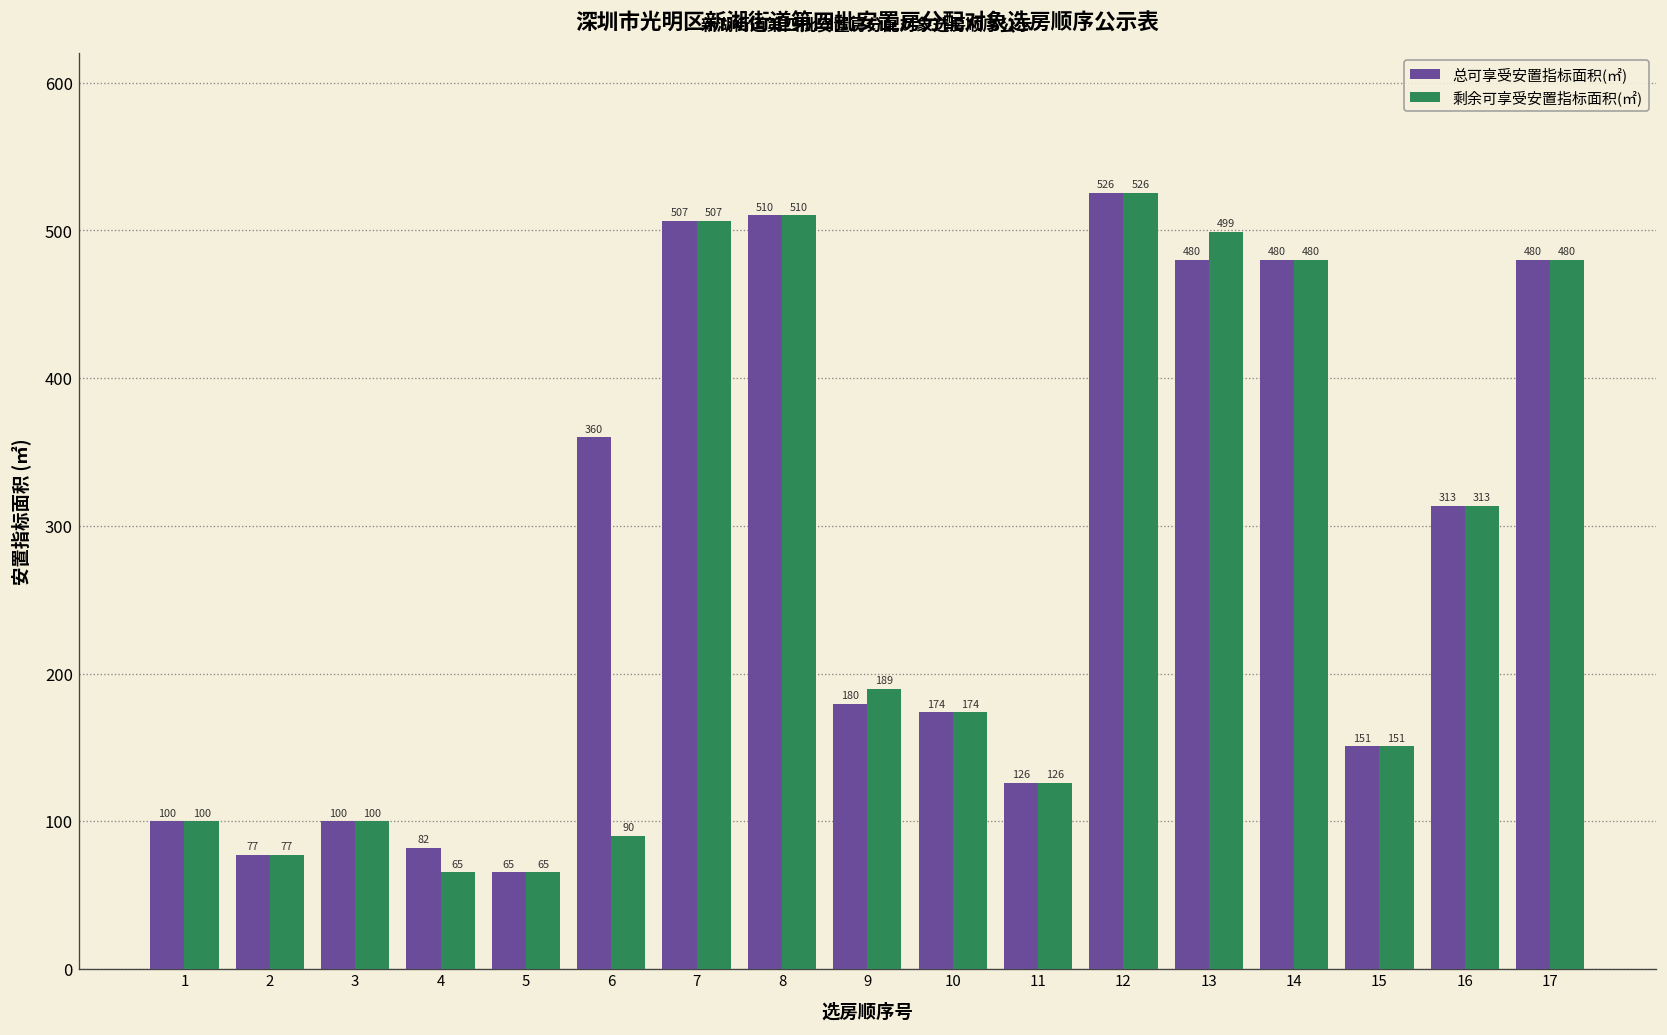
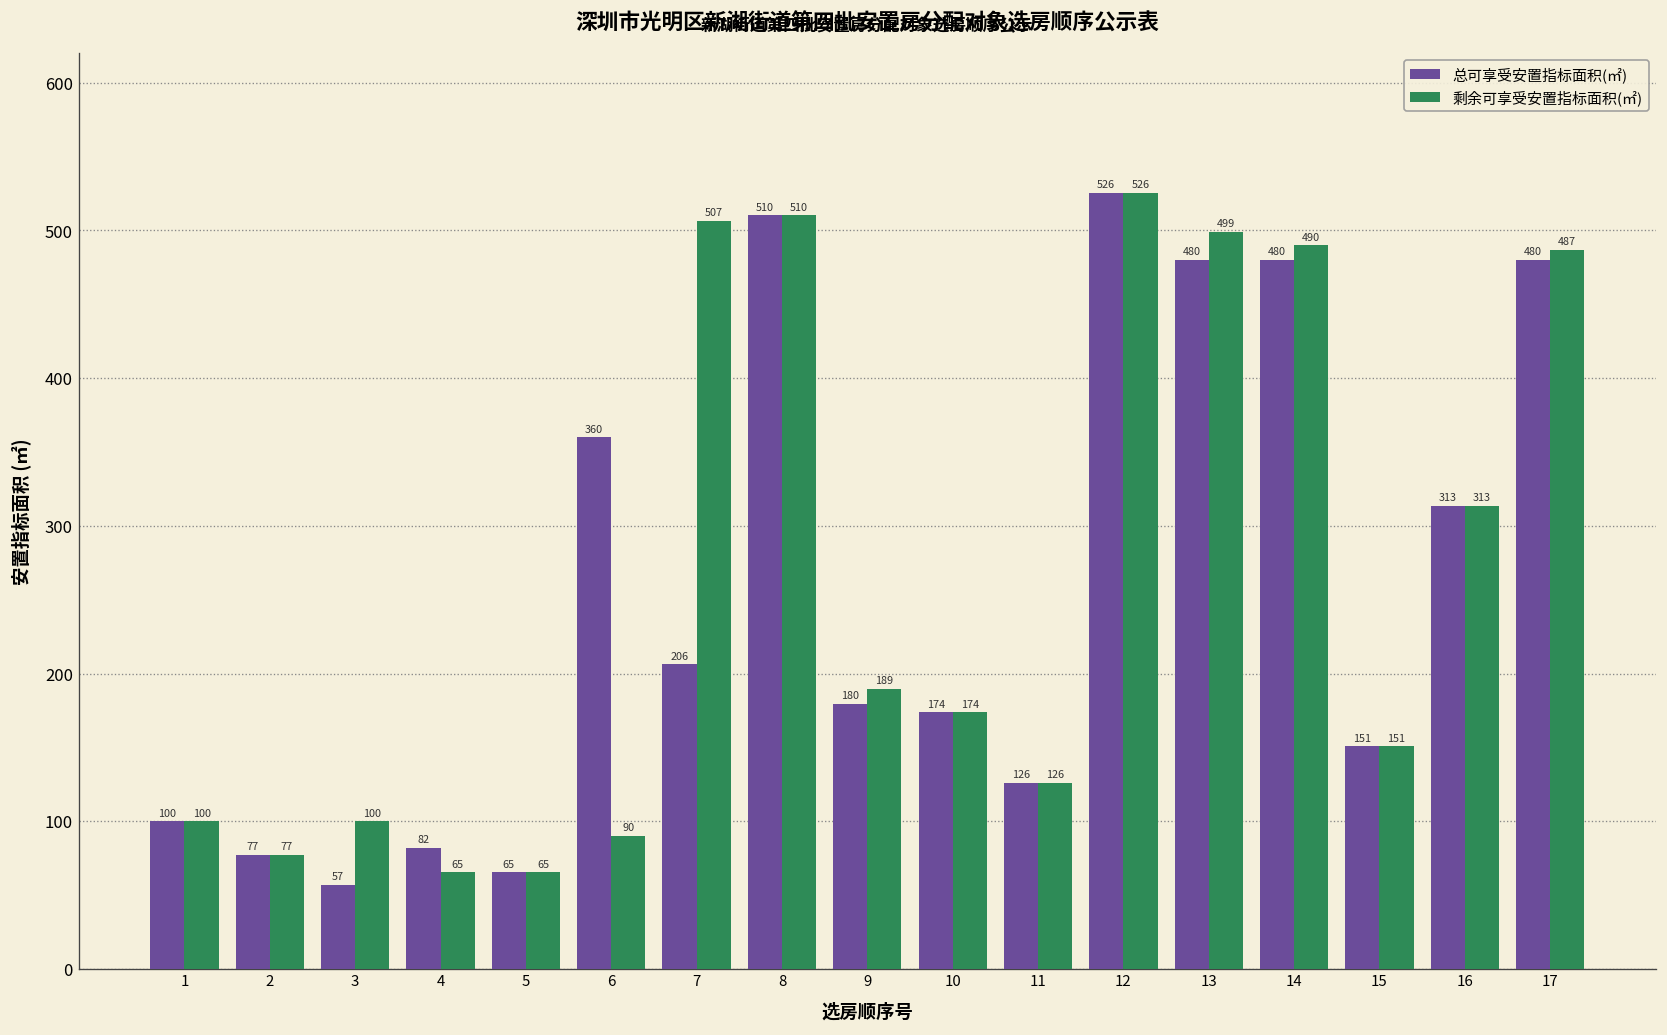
  {
    "总可享受安置指标面积(㎡)": {
      "1": 100,
      "2": 77,
-     "3": 100,
+     "3": 57,
      "4": 82,
      "5": 65,
      "6": 360,
-     "7": 507,
+     "7": 206,
      "8": 510,
      "9": 180,
      "10": 174,
      "11": 126,
      "12": 526,
      "13": 480,
      "14": 480,
      "15": 151,
      "16": 313,
      "17": 480
    },
    "剩余可享受安置指标面积(㎡)": {
      "1": 100,
      "2": 77,
      "3": 100,
      "4": 65,
      "5": 65,
      "6": 90,
      "7": 507,
      "8": 510,
      "9": 189,
      "10": 174,
      "11": 126,
      "12": 526,
      "13": 499,
-     "14": 480,
+     "14": 490,
      "15": 151,
      "16": 313,
-     "17": 480
+     "17": 487
    }
  }
